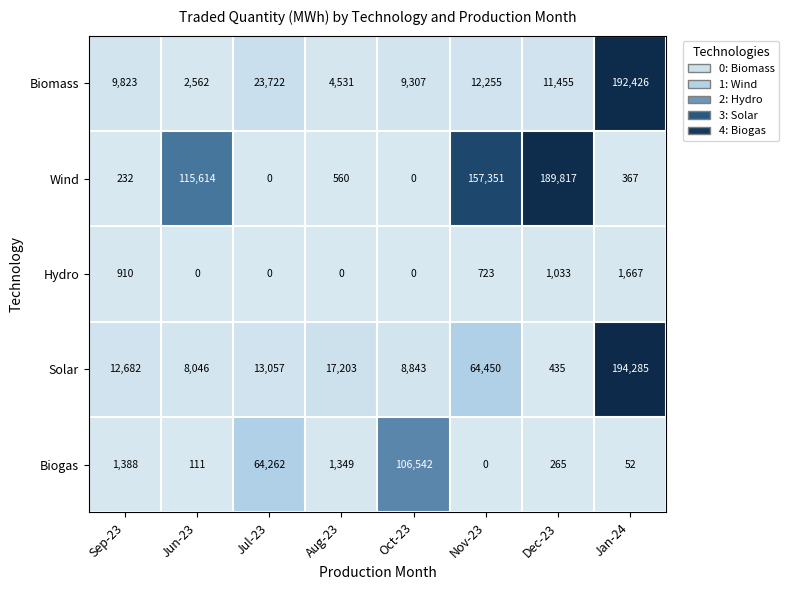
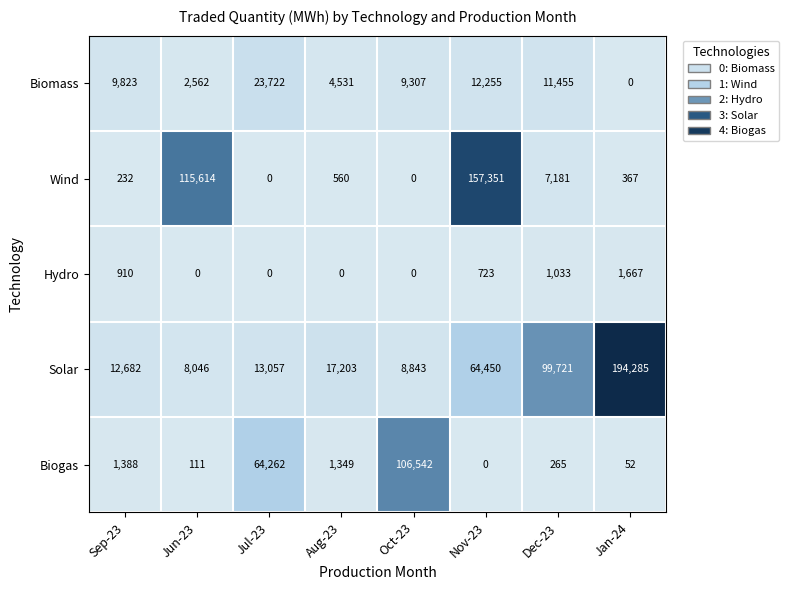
  {
    "Biomass": {
      "Sep-23": "9,823",
      "Jun-23": "2,562",
      "Jul-23": "23,722",
      "Aug-23": "4,531",
      "Oct-23": "9,307",
      "Nov-23": "12,255",
      "Dec-23": "11,455",
-     "Jan-24": "192,426"
+     "Jan-24": "0"
    },
    "Wind": {
      "Sep-23": "232",
      "Jun-23": "115,614",
      "Jul-23": "0",
      "Aug-23": "560",
      "Oct-23": "0",
      "Nov-23": "157,351",
-     "Dec-23": "189,817",
+     "Dec-23": "7,181",
      "Jan-24": "367"
    },
    "Hydro": {
      "Sep-23": "910",
      "Jun-23": "0",
      "Jul-23": "0",
      "Aug-23": "0",
      "Oct-23": "0",
      "Nov-23": "723",
      "Dec-23": "1,033",
      "Jan-24": "1,667"
    },
    "Solar": {
      "Sep-23": "12,682",
      "Jun-23": "8,046",
      "Jul-23": "13,057",
      "Aug-23": "17,203",
      "Oct-23": "8,843",
      "Nov-23": "64,450",
-     "Dec-23": "435",
+     "Dec-23": "99,721",
      "Jan-24": "194,285"
    },
    "Biogas": {
      "Sep-23": "1,388",
      "Jun-23": "111",
      "Jul-23": "64,262",
      "Aug-23": "1,349",
      "Oct-23": "106,542",
      "Nov-23": "0",
      "Dec-23": "265",
      "Jan-24": "52"
    }
  }
